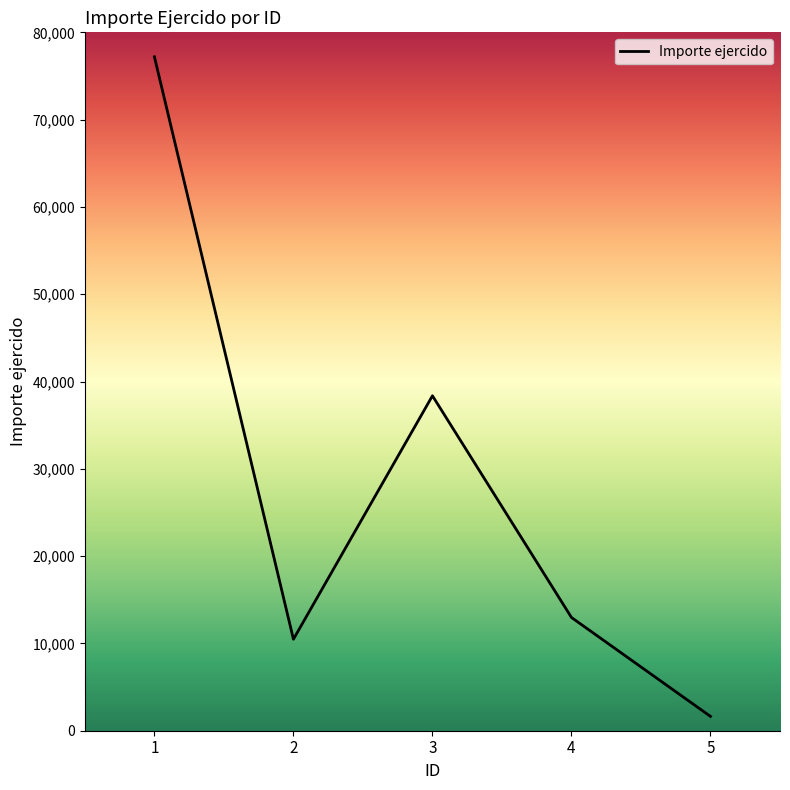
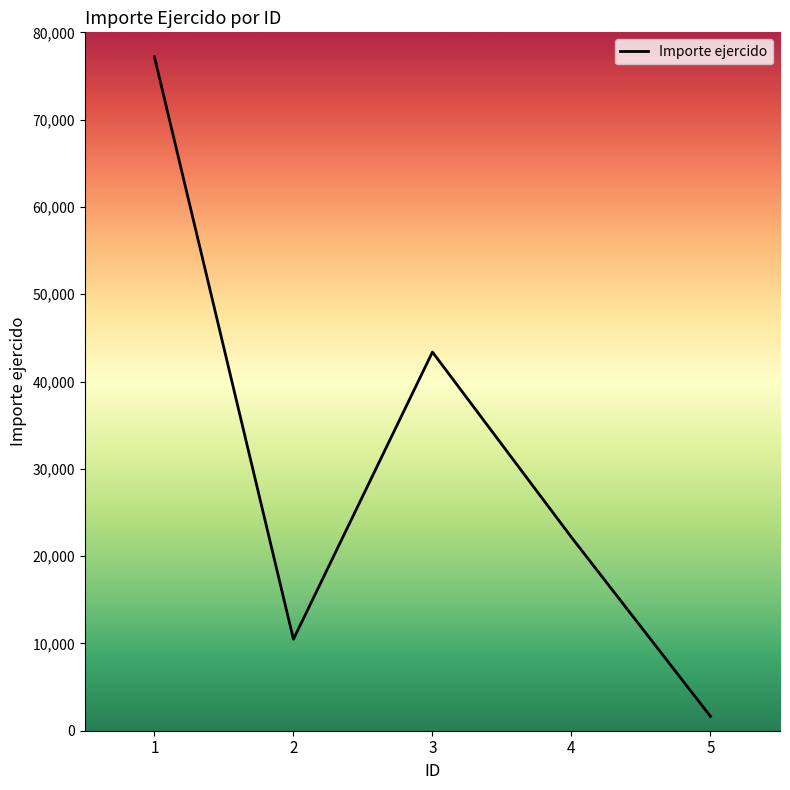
  {
    "1": "77,000",
    "2": "10,000",
-   "3": "38,000",
-   "4": "13,000",
+   "3": "43,000",
+   "4": "22,000",
    "5": "2,000"
  }
